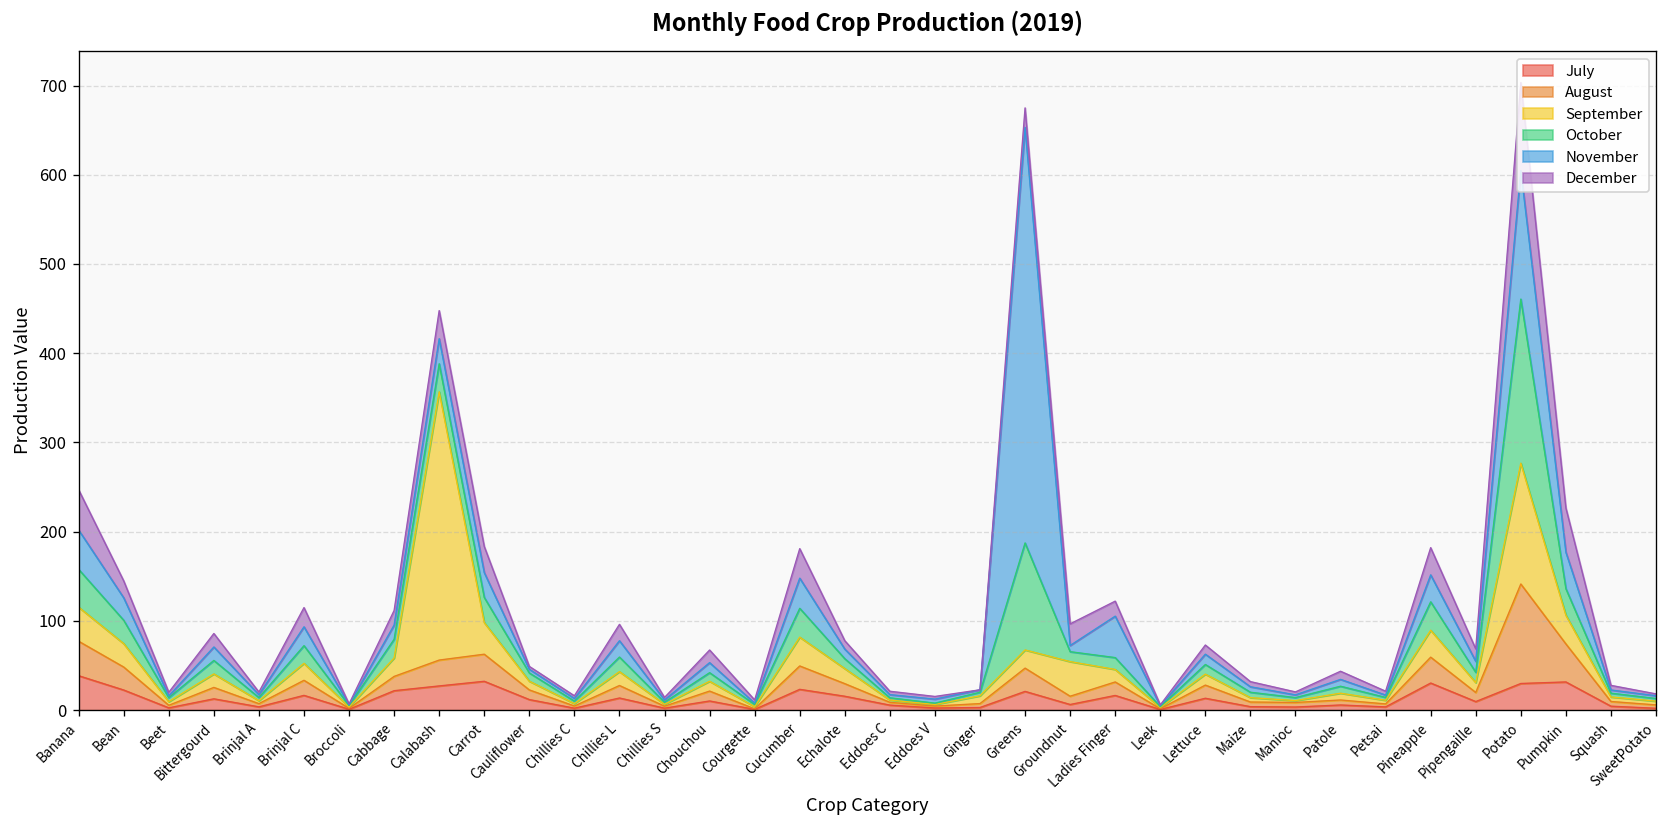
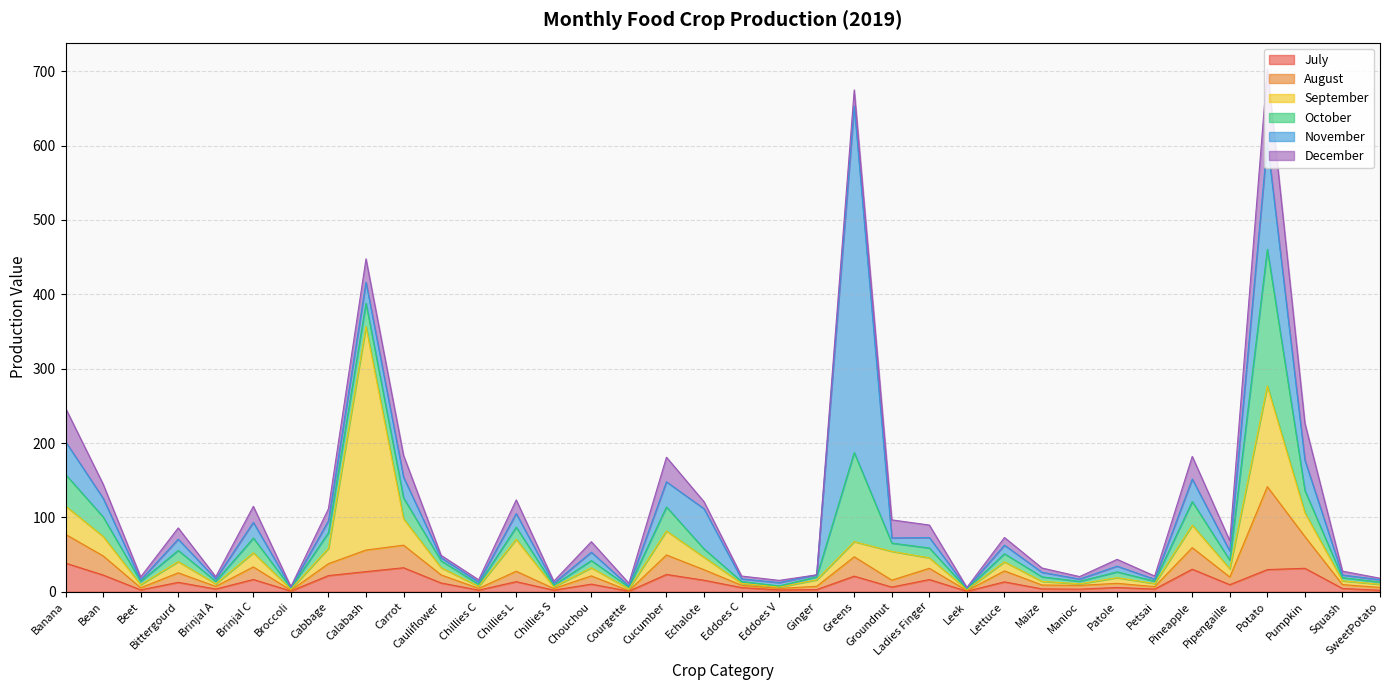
  {
    "September": {
      "Banana": 40,
      "Bean": 30,
      "Beet": 0,
      "Bittergourd": 20,
      "Brinjal C": 20,
      "Cabbage": 20,
      "Calabash": 300,
      "Carrot": 40,
      "Cauliflower": 10,
-     "Chillies L": 20,
+     "Chillies L": 40,
      "Chouchou": 10,
      "Cucumber": 30,
      "Echalote": 20,
      "Ginger": 10,
      "Greens": 20,
      "Groundnut": 40,
      "Ladies Finger": 10,
      "Lettuce": 10,
      "Maize": 0,
      "Patole": 10,
      "Pineapple": 30,
      "Pipengaille": 10,
      "Potato": 140,
      "Pumpkin": 30,
      "Squash": 10
    },
    "October": {
      "Banana": 40,
      "Bean": 30,
      "Bittergourd": 20,
      "Brinjal C": 20,
      "Cabbage": 20,
      "Calabash": 30,
      "Carrot": 30,
      "Cauliflower": 10,
      "Chillies L": 20,
      "Chouchou": 10,
      "Cucumber": 30,
      "Echalote": 10,
      "Greens": 120,
      "Groundnut": 10,
      "Ladies Finger": 10,
      "Lettuce": 10,
      "Maize": 10,
      "Patole": 10,
      "Pineapple": 30,
      "Pipengaille": 10,
      "Potato": 180,
      "Pumpkin": 30,
      "Squash": 0
    },
    "November": {
      "Banana": 40,
      "Bean": 30,
      "Bittergourd": 20,
      "Brinjal C": 20,
      "Cabbage": 20,
      "Calabash": 30,
      "Carrot": 30,
      "Chillies L": 20,
      "Chouchou": 10,
      "Cucumber": 30,
-     "Echalote": 10,
+     "Echalote": 50,
      "Eddoes C": 0,
      "Greens": 470,
      "Groundnut": 10,
-     "Ladies Finger": 50,
+     "Ladies Finger": 10,
      "Lettuce": 10,
      "Maize": 10,
      "Patole": 10,
      "Pineapple": 30,
      "Pipengaille": 10,
      "Pumpkin": 40,
      "Squash": 0
    },
    "December": {
      "Banana": 50,
      "Bean": 20,
      "Beet": 0,
      "Bittergourd": 20,
      "Brinjal C": 20,
      "Cabbage": 20,
      "Calabash": 30,
      "Carrot": 30,
      "Chillies L": 20,
      "Chouchou": 10,
      "Courgette": 0,
      "Cucumber": 30,
      "Echalote": 10,
      "Eddoes C": 0,
      "Greens": 20,
      "Groundnut": 20,
      "Ladies Finger": 20,
      "Lettuce": 10,
      "Maize": 10,
      "Patole": 10,
      "Petsai": 0,
      "Pineapple": 30,
      "Pipengaille": 10,
      "Pumpkin": 50,
      "Squash": 10
    }
  }
